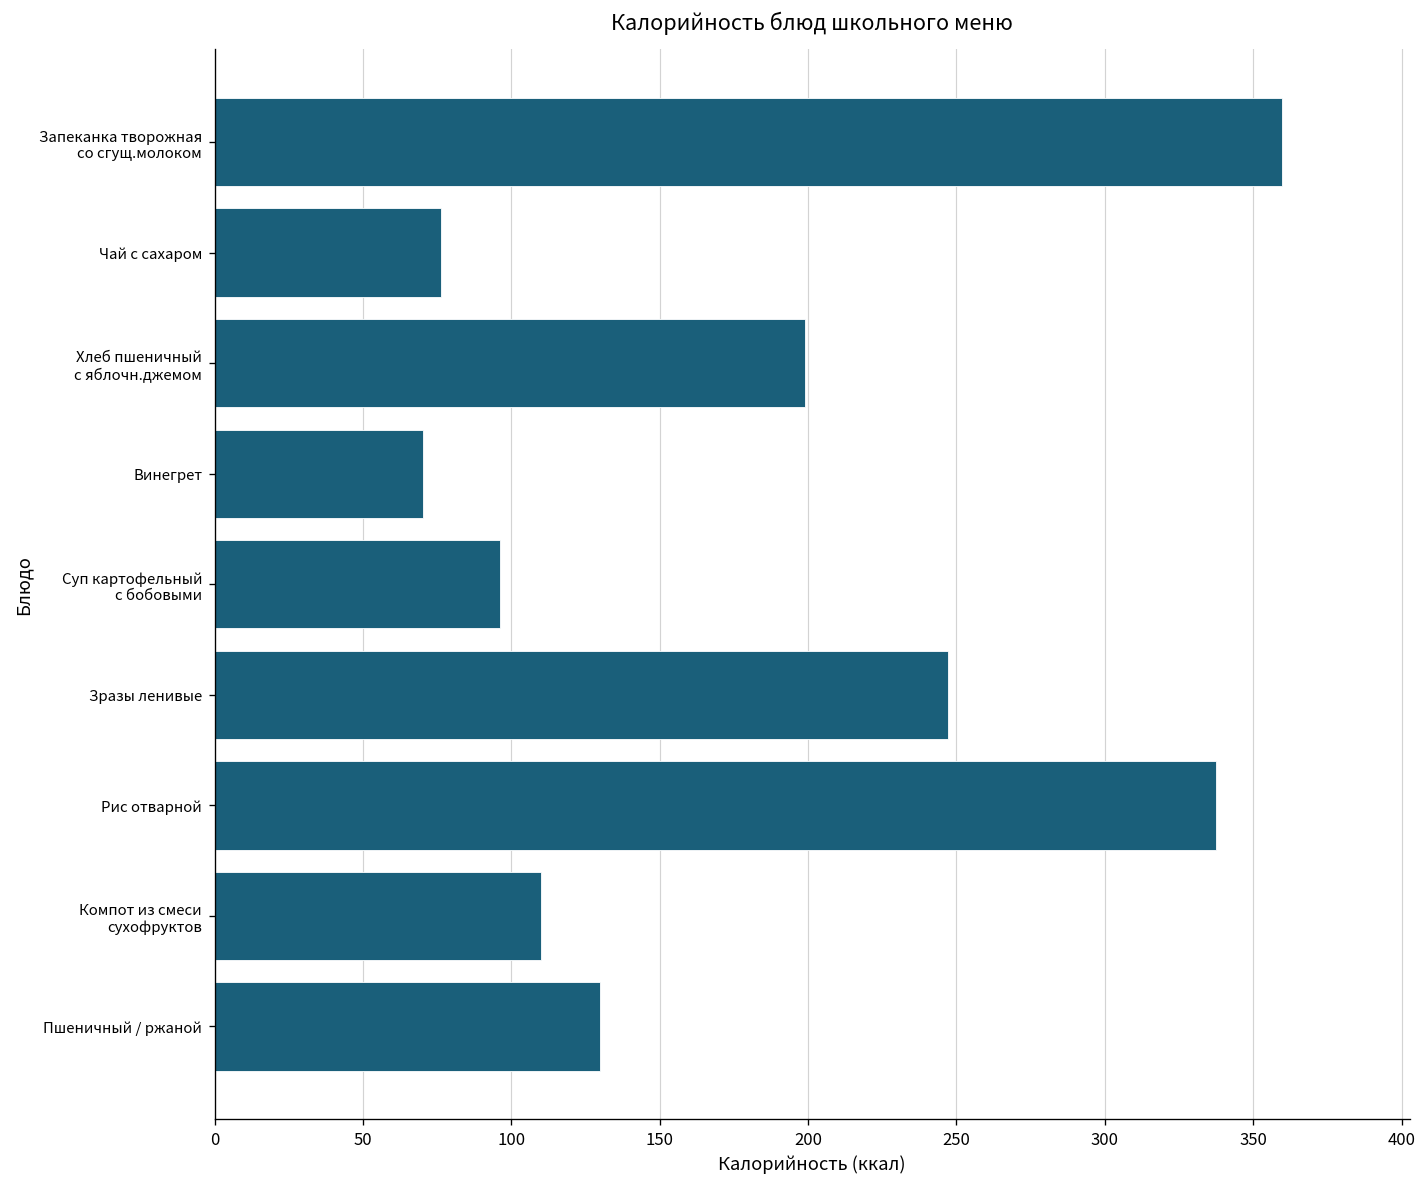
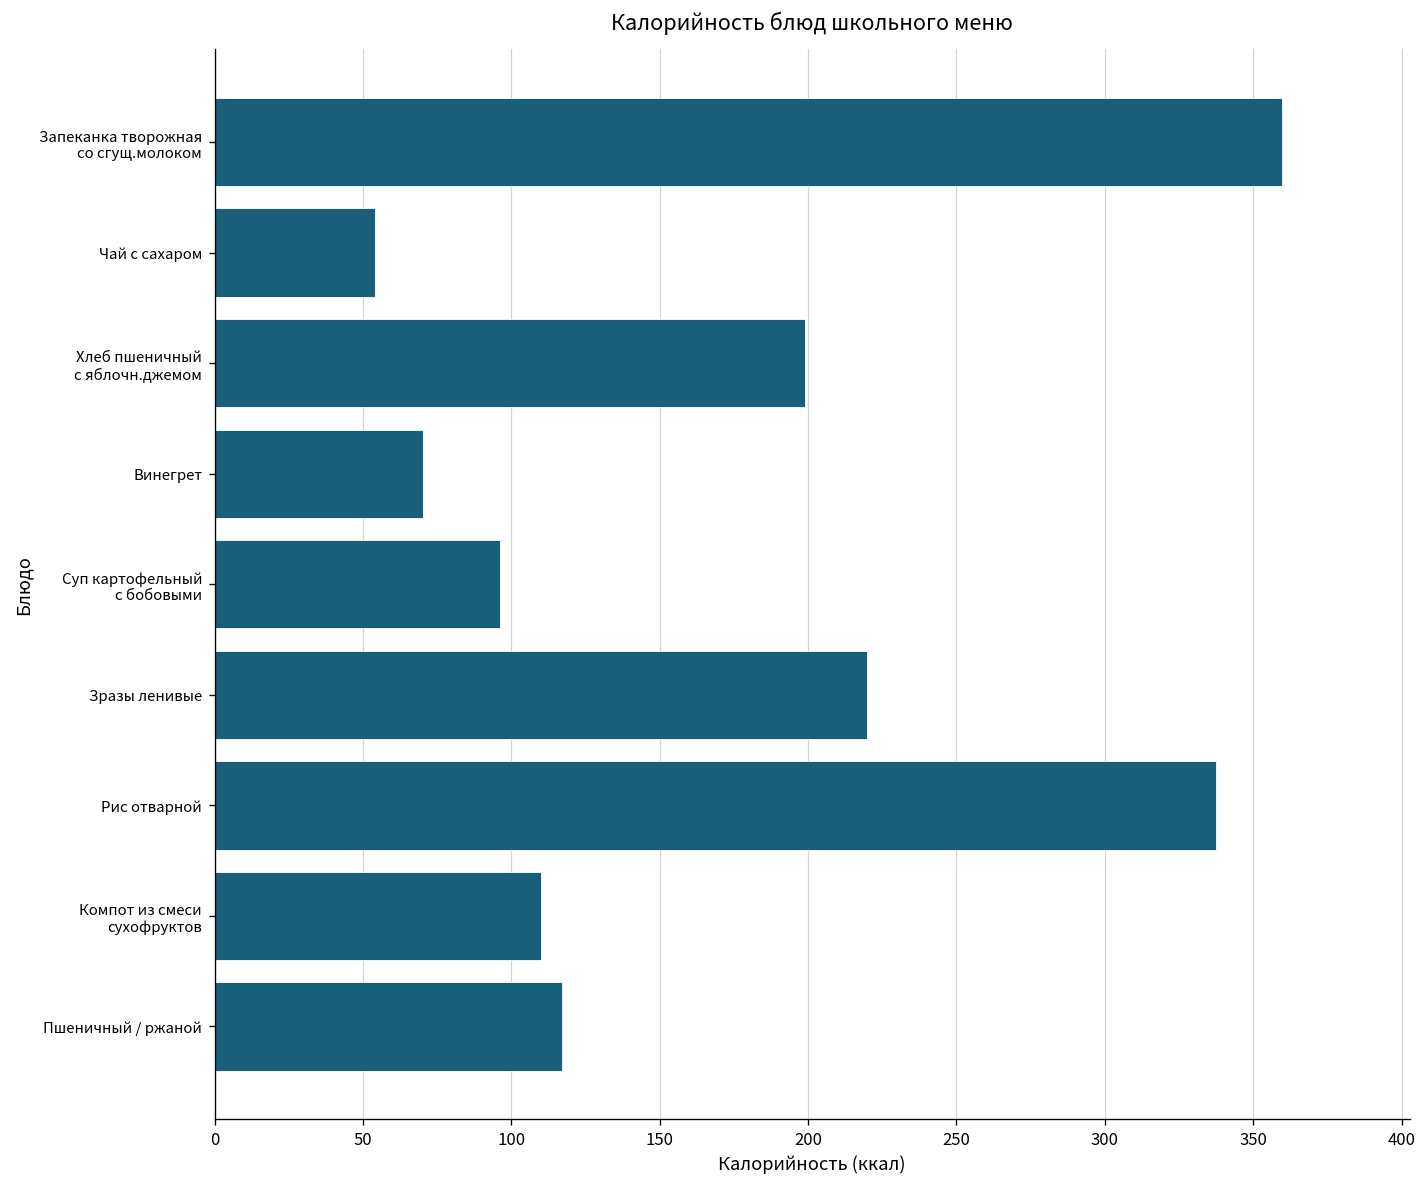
  {
    "Запеканка творожная со сгущ.молоком": 360,
-   "Чай с сахаром": 76,
+   "Чай с сахаром": 54,
    "Хлеб пшеничный с яблочн.джемом": 199,
    "Винегрет": 70,
    "Суп картофельный с бобовыми": 96,
-   "Зразы ленивые": 247,
+   "Зразы ленивые": 220,
    "Рис отварной": 337,
    "Компот из смеси сухофруктов": 110,
-   "Пшеничный / ржаной": 130
+   "Пшеничный / ржаной": 117
  }
